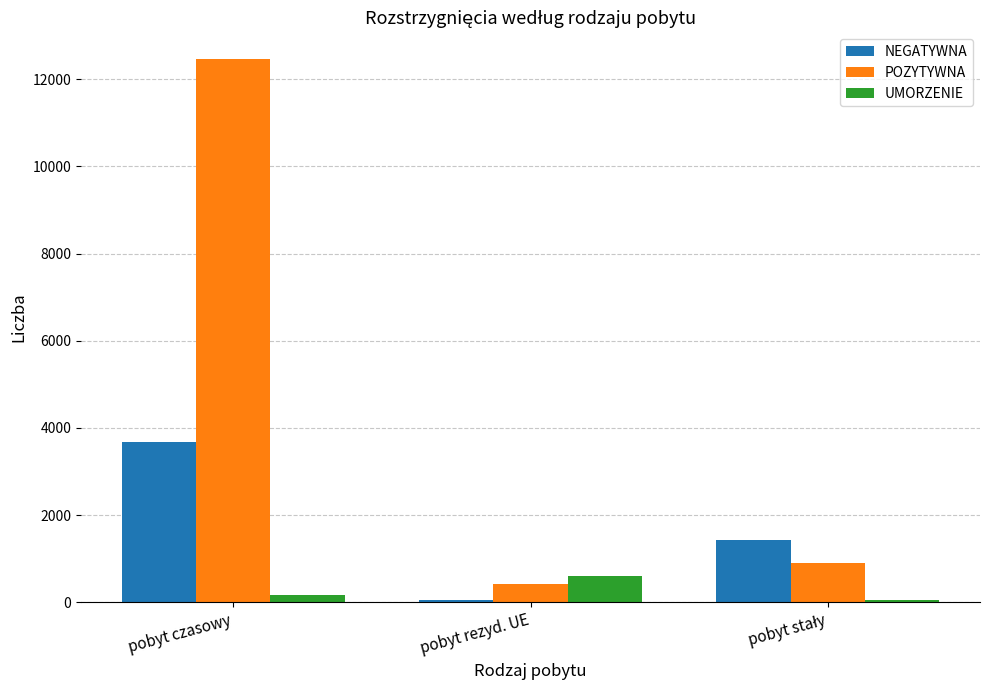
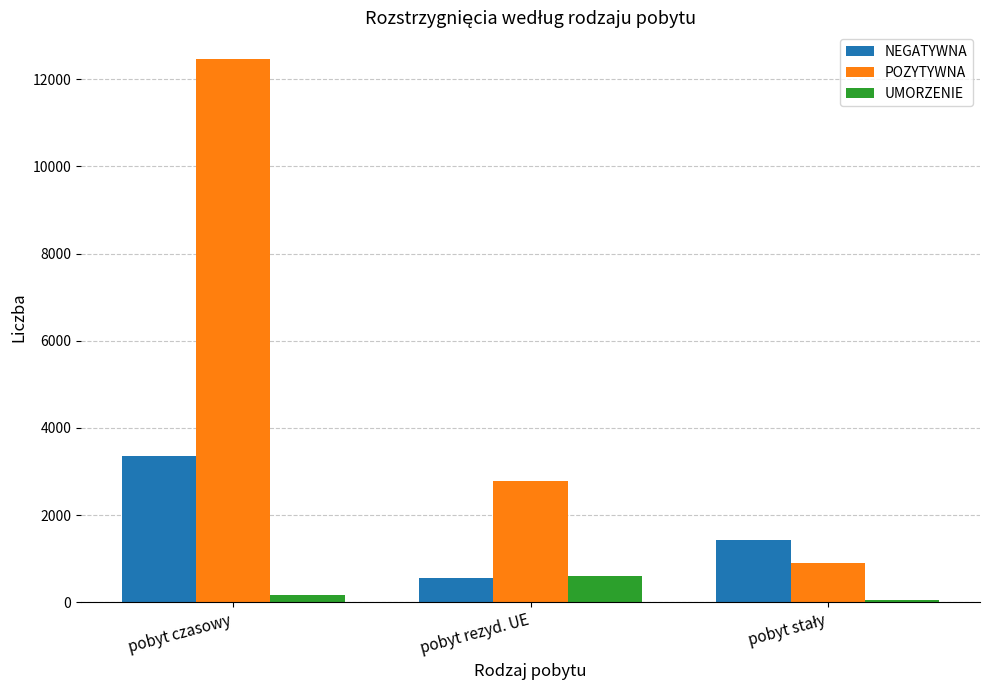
  {
    "NEGATYWNA": {
-     "pobyt czasowy": 3700,
-     "pobyt rezyd. UE": 100,
+     "pobyt czasowy": 3400,
+     "pobyt rezyd. UE": 600,
      "pobyt stały": 1400
    },
    "POZYTYWNA": {
      "pobyt czasowy": 12500,
-     "pobyt rezyd. UE": 400,
+     "pobyt rezyd. UE": 2800,
      "pobyt stały": 900
    },
    "UMORZENIE": {
      "pobyt czasowy": 200,
      "pobyt rezyd. UE": 600,
      "pobyt stały": 100
    }
  }
